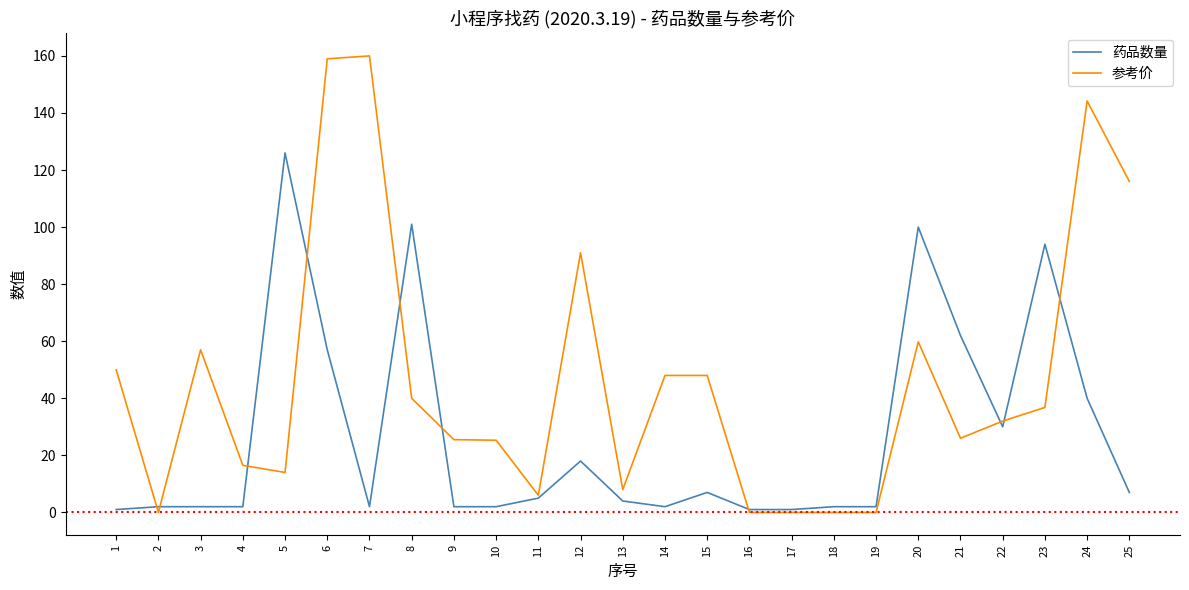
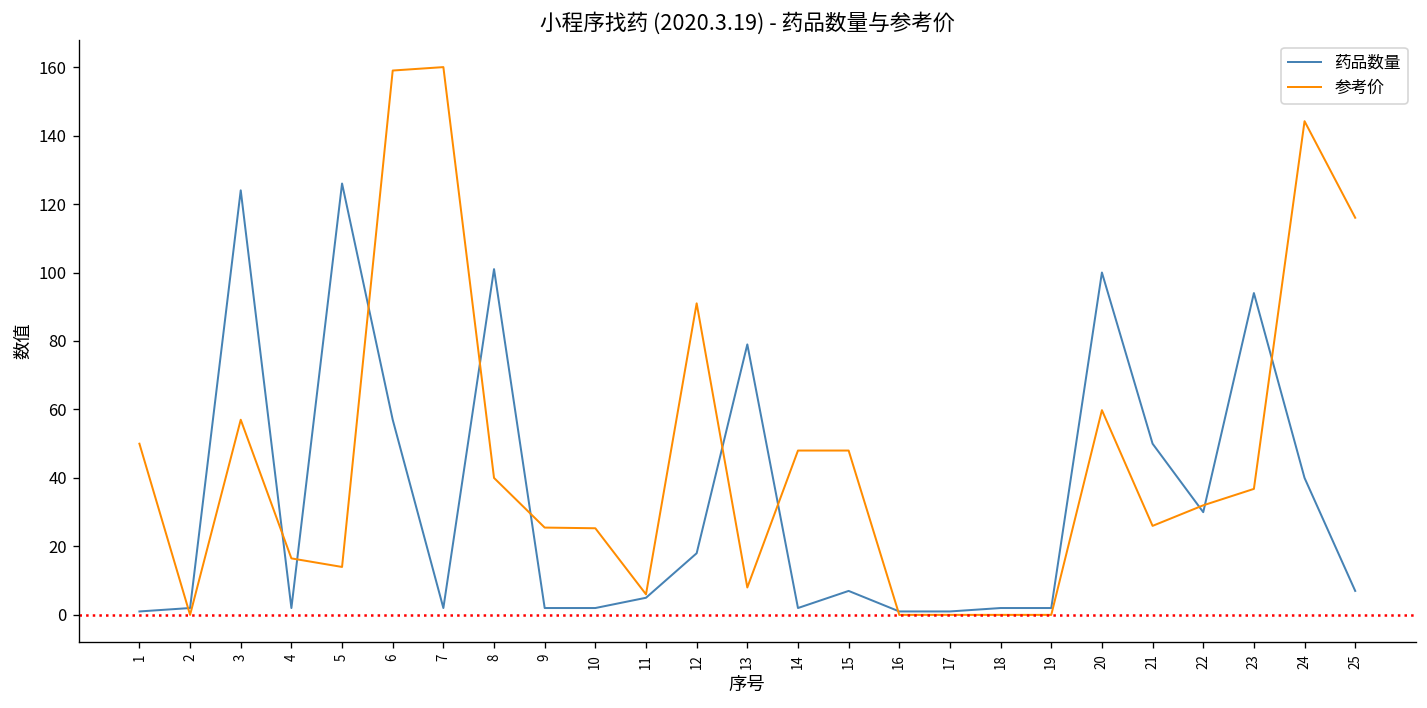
  {
    "药品数量": {
      "1": 1,
      "2": 2,
-     "3": 2,
+     "3": 124,
      "4": 2,
      "5": 126,
      "6": 57,
      "7": 2,
      "8": 101,
      "9": 2,
      "10": 2,
      "11": 5,
      "12": 18,
-     "13": 4,
+     "13": 79,
      "14": 2,
      "15": 7,
      "16": 1,
      "17": 1,
      "18": 2,
      "19": 2,
      "20": 100,
-     "21": 62,
+     "21": 50,
      "22": 30,
      "23": 94,
      "24": 40,
      "25": 7
    },
    "参考价": {
      "1": 50,
      "2": 0,
      "3": 57,
      "4": 17,
      "5": 14,
      "6": 159,
      "7": 160,
      "8": 40,
      "9": 26,
      "10": 25,
      "11": 6,
      "12": 91,
      "13": 8,
      "14": 48,
      "15": 48,
      "16": 0,
      "17": 0,
      "18": 0,
      "19": 0,
      "20": 60,
      "21": 26,
      "22": 32,
      "23": 37,
      "24": 144,
      "25": 116
    }
  }
